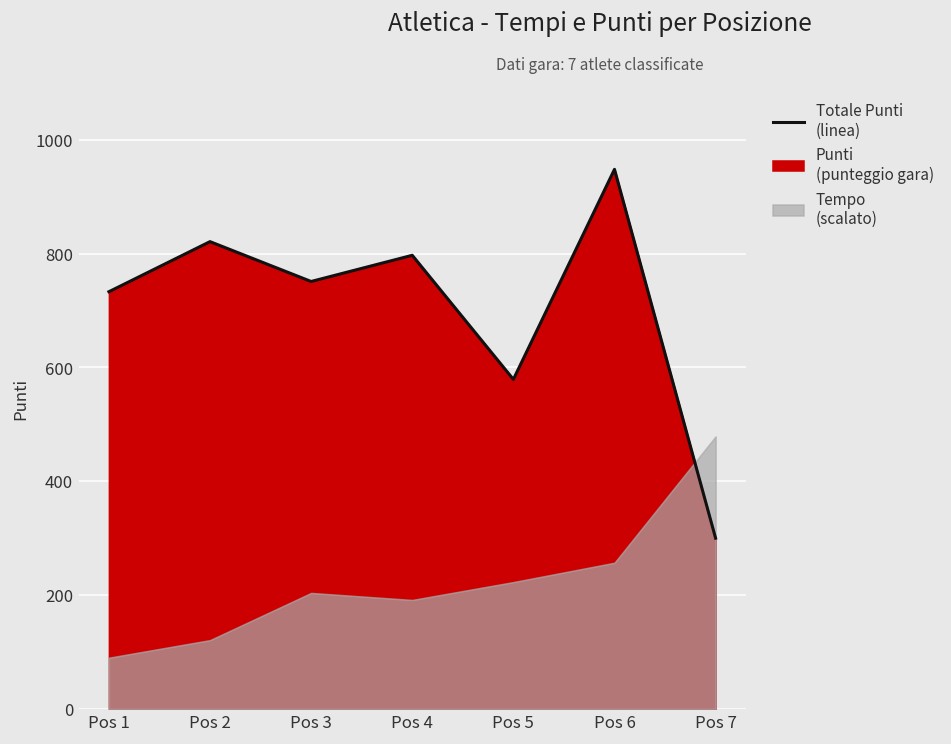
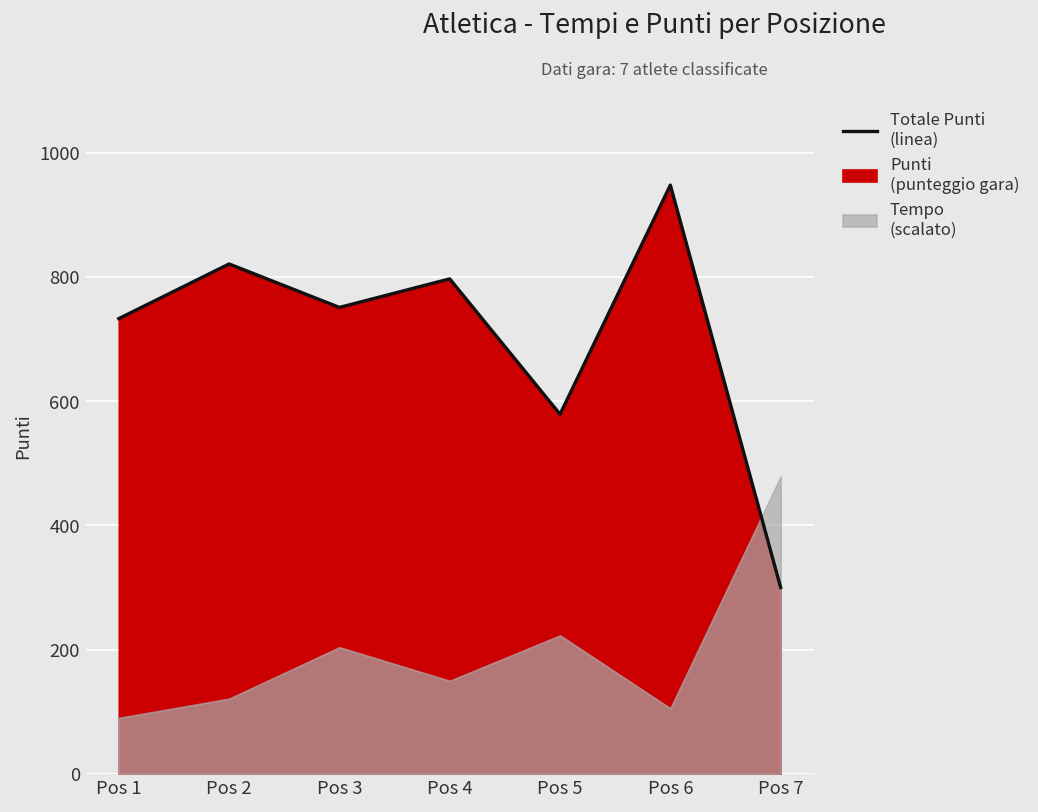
  {
    "Tempo (scalato)": {
      "Pos 1": 90,
      "Pos 2": 120,
      "Pos 3": 200,
-     "Pos 4": 190,
+     "Pos 4": 150,
      "Pos 5": 220,
-     "Pos 6": 260,
+     "Pos 6": 110,
      "Pos 7": 480
    }
  }
